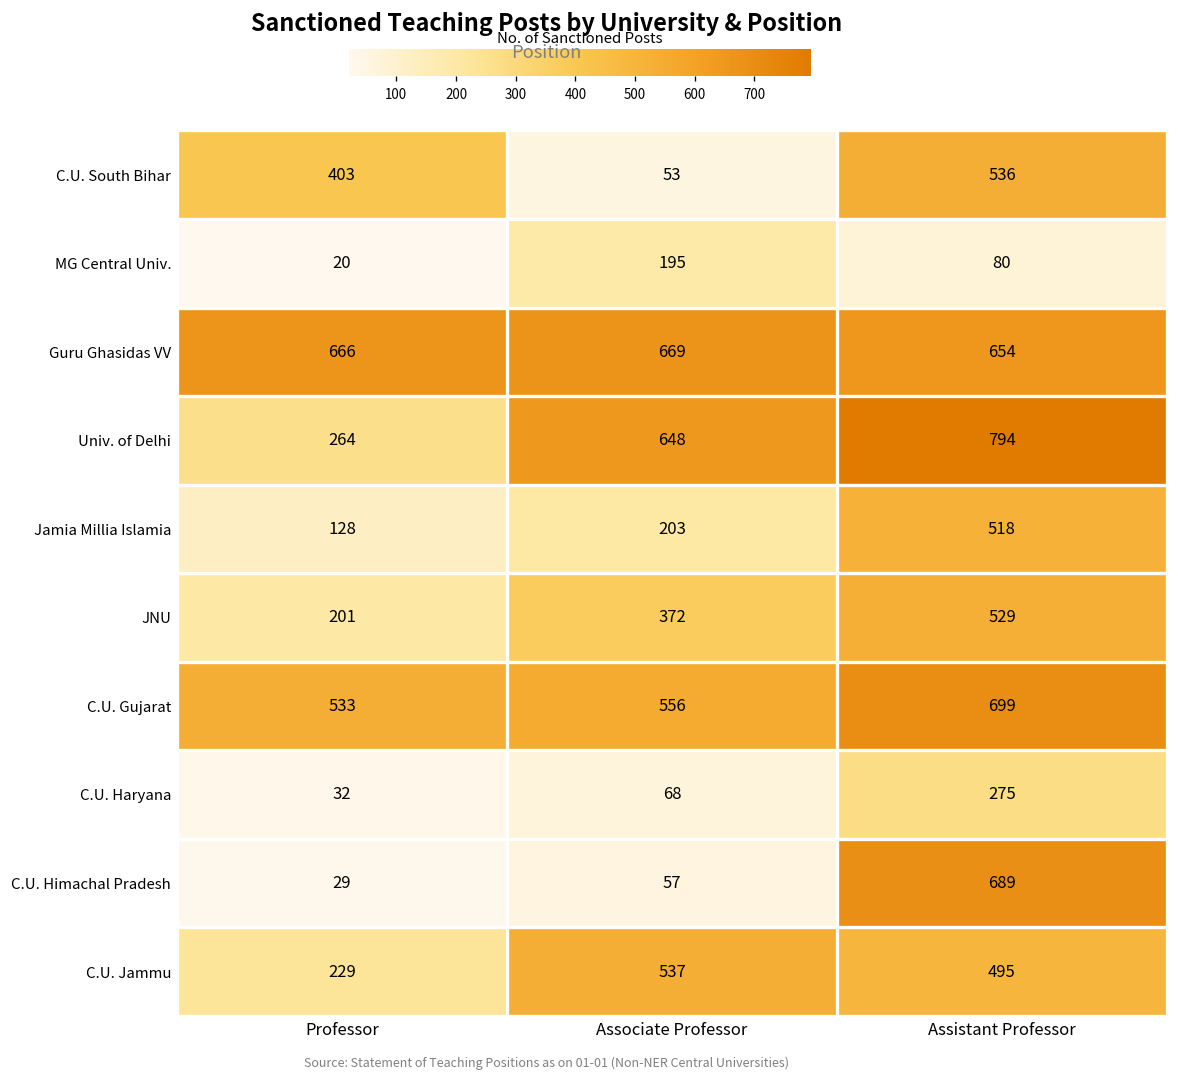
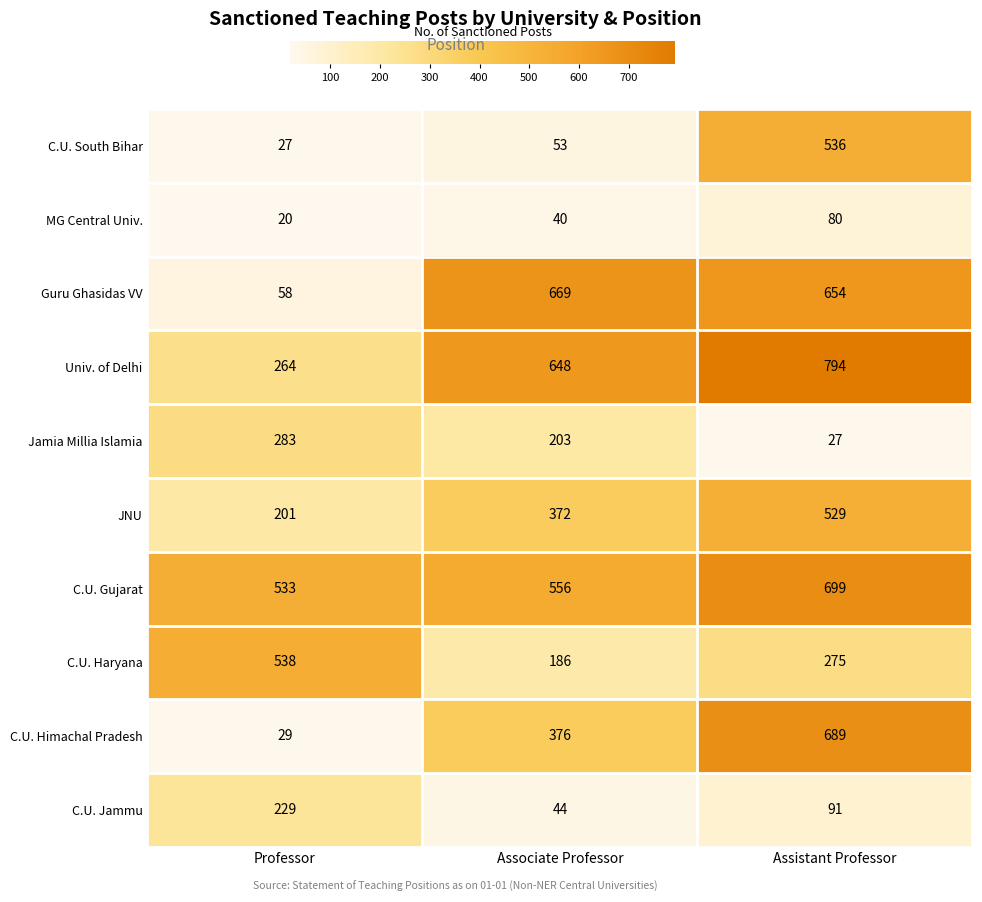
  {
    "C.U. South Bihar": {
-     "Professor": 403,
+     "Professor": 27,
      "Associate Professor": 53,
      "Assistant Professor": 536
    },
    "MG Central Univ.": {
      "Professor": 20,
-     "Associate Professor": 195,
+     "Associate Professor": 40,
      "Assistant Professor": 80
    },
    "Guru Ghasidas VV": {
-     "Professor": 666,
+     "Professor": 58,
      "Associate Professor": 669,
      "Assistant Professor": 654
    },
    "Univ. of Delhi": {
      "Professor": 264,
      "Associate Professor": 648,
      "Assistant Professor": 794
    },
    "Jamia Millia Islamia": {
-     "Professor": 128,
+     "Professor": 283,
      "Associate Professor": 203,
-     "Assistant Professor": 518
+     "Assistant Professor": 27
    },
    "JNU": {
      "Professor": 201,
      "Associate Professor": 372,
      "Assistant Professor": 529
    },
    "C.U. Gujarat": {
      "Professor": 533,
      "Associate Professor": 556,
      "Assistant Professor": 699
    },
    "C.U. Haryana": {
-     "Professor": 32,
-     "Associate Professor": 68,
+     "Professor": 538,
+     "Associate Professor": 186,
      "Assistant Professor": 275
    },
    "C.U. Himachal Pradesh": {
      "Professor": 29,
-     "Associate Professor": 57,
+     "Associate Professor": 376,
      "Assistant Professor": 689
    },
    "C.U. Jammu": {
      "Professor": 229,
-     "Associate Professor": 537,
-     "Assistant Professor": 495
+     "Associate Professor": 44,
+     "Assistant Professor": 91
    }
  }
